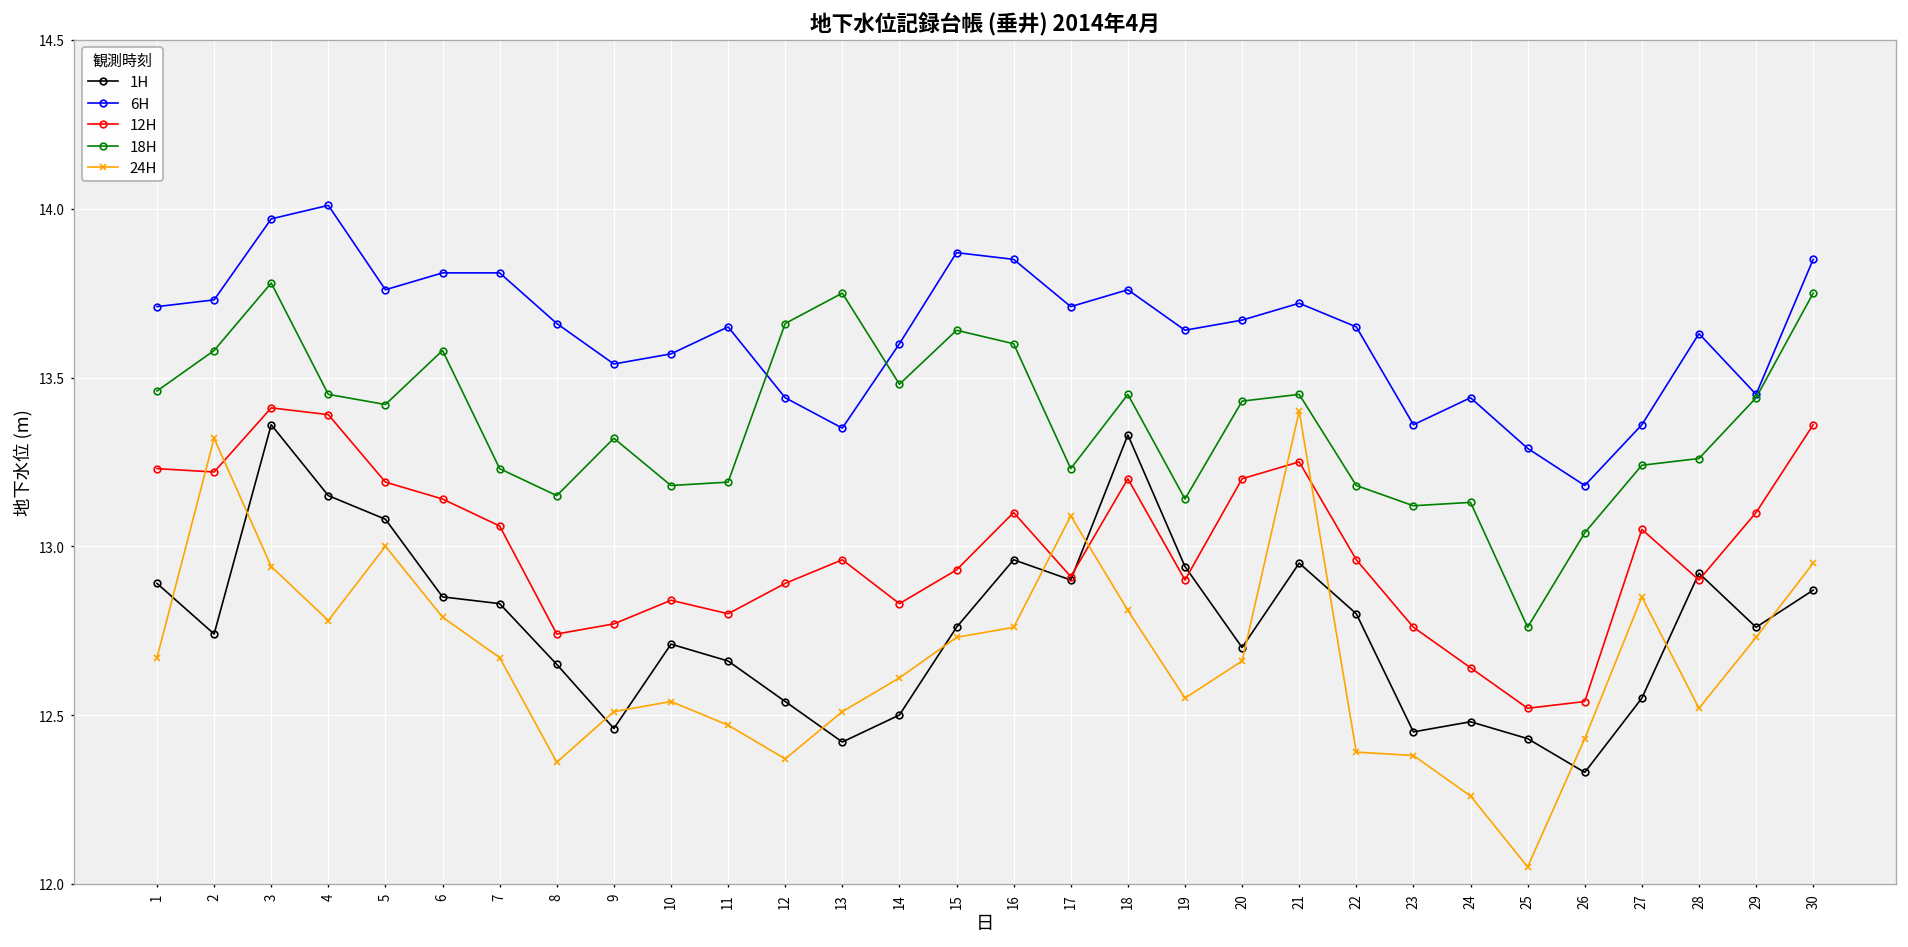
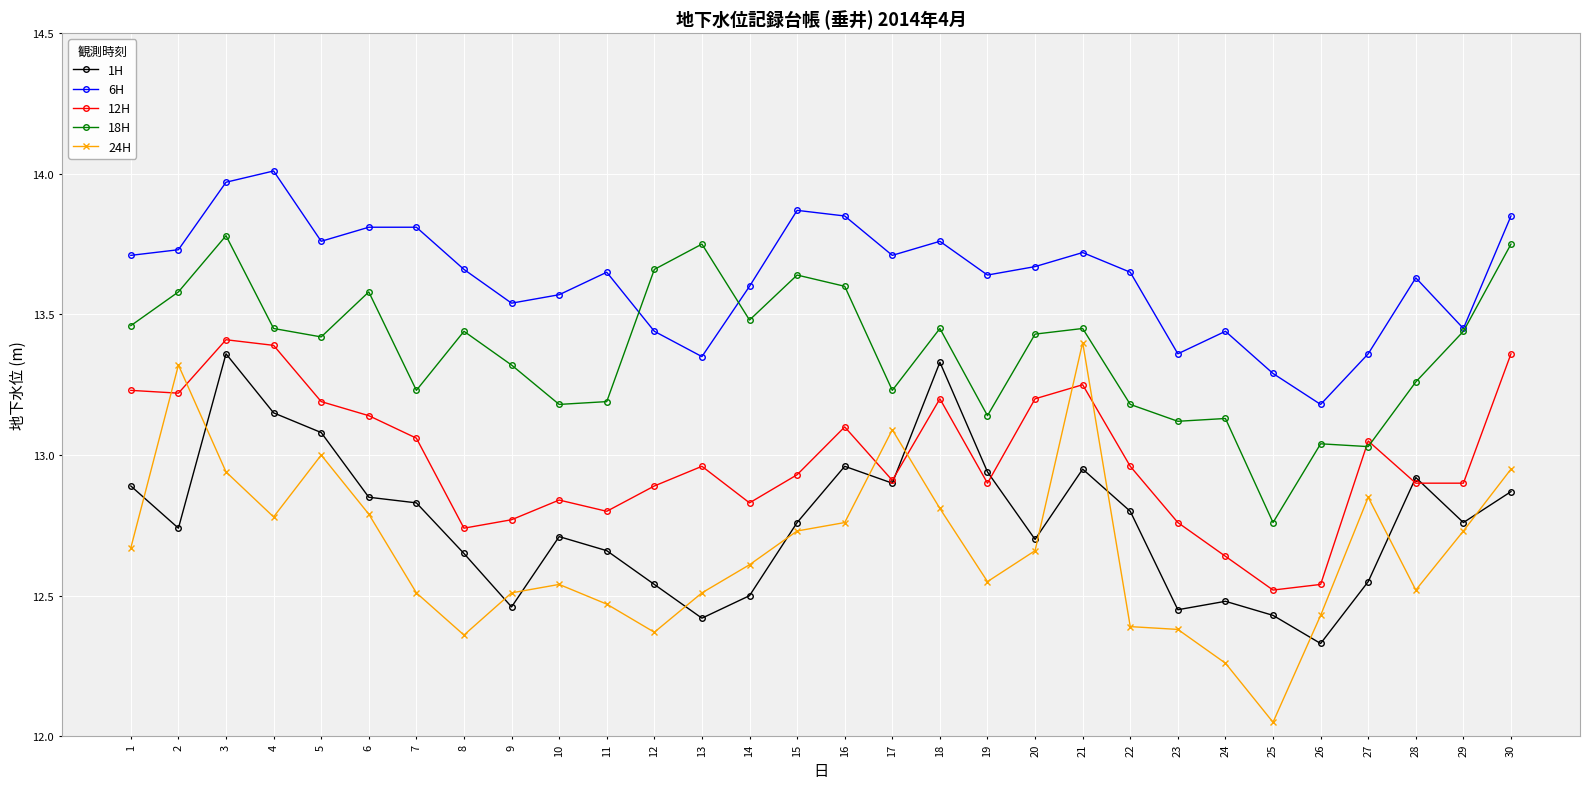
  {
    "1H": {
      "1": 12.89,
      "2": 12.74,
      "3": 13.36,
      "4": 13.15,
      "5": 13.08,
      "6": 12.85,
      "7": 12.83,
      "8": 12.65,
      "9": 12.46,
      "10": 12.71,
      "11": 12.66,
      "12": 12.54,
      "13": 12.42,
      "14": 12.50,
      "15": 12.76,
      "16": 12.96,
      "17": 12.90,
      "18": 13.33,
      "19": 12.94,
      "20": 12.70,
      "21": 12.95,
      "22": 12.80,
      "23": 12.45,
      "24": 12.48,
      "25": 12.43,
      "26": 12.33,
      "27": 12.55,
      "28": 12.92,
      "29": 12.76,
      "30": 12.87
    },
    "6H": {
      "1": 13.71,
      "2": 13.73,
      "3": 13.97,
      "4": 14.01,
      "5": 13.76,
      "6": 13.81,
      "7": 13.81,
      "8": 13.66,
      "9": 13.54,
      "10": 13.57,
      "11": 13.65,
      "12": 13.44,
      "13": 13.35,
      "14": 13.60,
      "15": 13.87,
      "16": 13.85,
      "17": 13.71,
      "18": 13.76,
      "19": 13.64,
      "20": 13.67,
      "21": 13.72,
      "22": 13.65,
      "23": 13.36,
      "24": 13.44,
      "25": 13.29,
      "26": 13.18,
      "27": 13.36,
      "28": 13.63,
      "29": 13.45,
      "30": 13.85
    },
    "12H": {
      "1": 13.23,
      "2": 13.22,
      "3": 13.41,
      "4": 13.39,
      "5": 13.19,
      "6": 13.14,
      "7": 13.06,
      "8": 12.74,
      "9": 12.77,
      "10": 12.84,
      "11": 12.8,
      "12": 12.89,
      "13": 12.96,
      "14": 12.83,
      "15": 12.93,
      "16": 13.1,
      "17": 12.91,
      "18": 13.2,
      "19": 12.9,
      "20": 13.2,
      "21": 13.25,
      "22": 12.96,
      "23": 12.76,
      "24": 12.64,
      "25": 12.52,
      "26": 12.54,
      "27": 13.05,
      "28": 12.9,
-     "29": 13.1,
+     "29": 12.9,
      "30": 13.36
    },
    "18H": {
      "1": 13.46,
      "2": 13.58,
      "3": 13.78,
      "4": 13.45,
      "5": 13.42,
      "6": 13.58,
      "7": 13.23,
-     "8": 13.15,
+     "8": 13.44,
      "9": 13.32,
      "10": 13.18,
      "11": 13.19,
      "12": 13.66,
      "13": 13.75,
      "14": 13.48,
      "15": 13.64,
      "16": 13.60,
      "17": 13.23,
      "18": 13.45,
      "19": 13.14,
      "20": 13.43,
      "21": 13.45,
      "22": 13.18,
      "23": 13.12,
      "24": 13.13,
      "25": 12.76,
      "26": 13.04,
-     "27": 13.24,
+     "27": 13.03,
      "28": 13.26,
      "29": 13.44,
      "30": 13.75
    },
    "24H": {
      "1": 12.67,
      "2": 13.32,
      "3": 12.94,
      "4": 12.78,
      "5": 13.00,
      "6": 12.79,
-     "7": 12.67,
+     "7": 12.51,
      "8": 12.36,
      "9": 12.51,
      "10": 12.54,
      "11": 12.47,
      "12": 12.37,
      "13": 12.51,
      "14": 12.61,
      "15": 12.73,
      "16": 12.76,
      "17": 13.09,
      "18": 12.81,
      "19": 12.55,
      "20": 12.66,
      "21": 13.40,
      "22": 12.39,
      "23": 12.38,
      "24": 12.26,
      "25": 12.05,
      "26": 12.43,
      "27": 12.85,
      "28": 12.52,
      "29": 12.73,
      "30": 12.95
    }
  }
